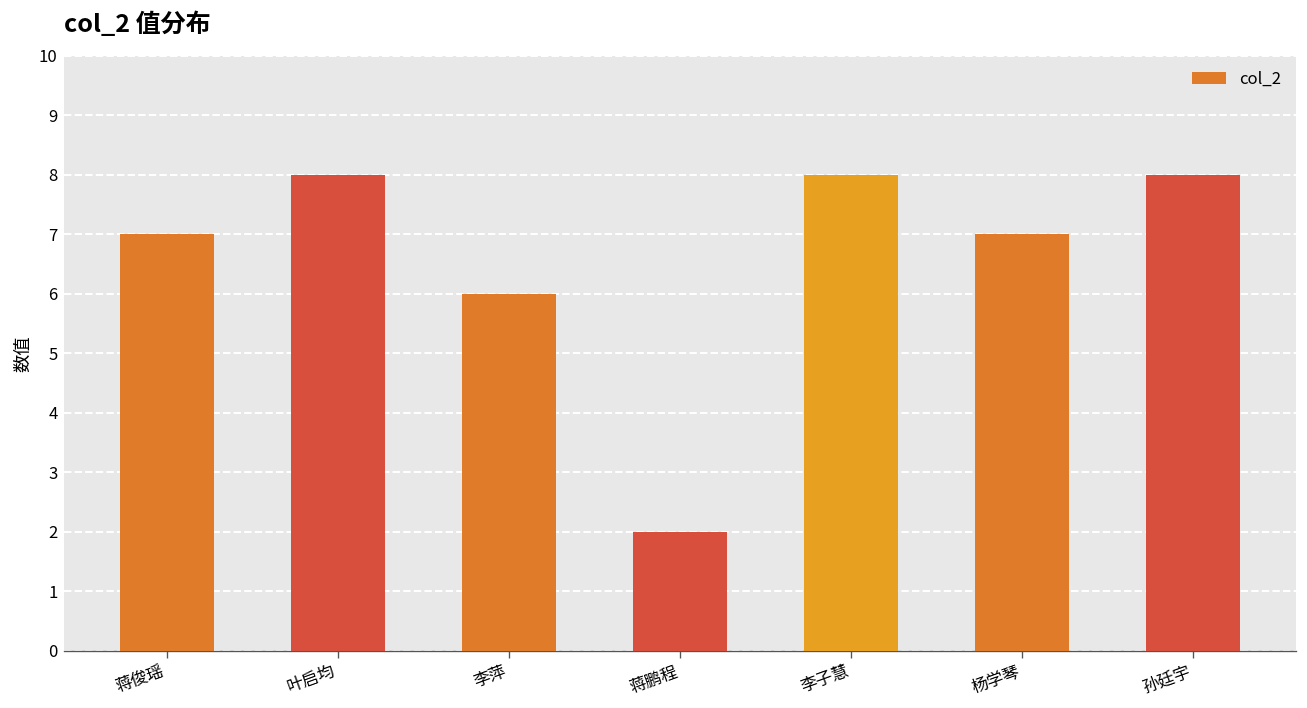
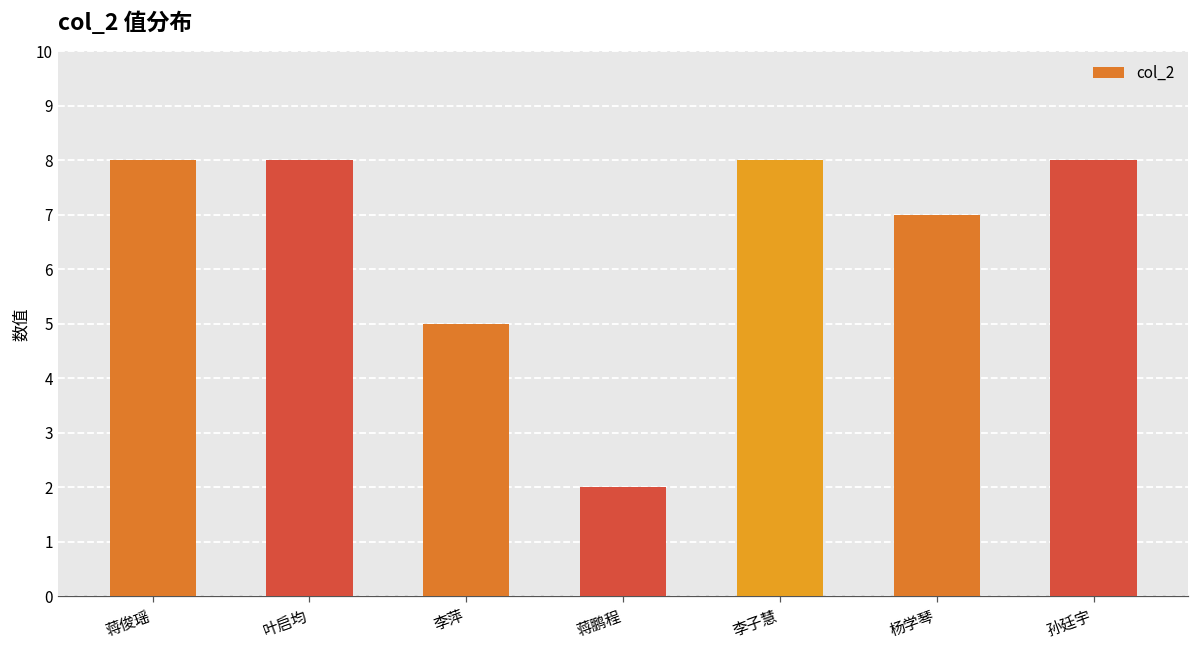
  {
-   "蒋俊瑶": 7,
+   "蒋俊瑶": 8,
    "叶启均": 8,
-   "李萍": 6,
+   "李萍": 5,
    "蒋鹏程": 2,
    "李子慧": 8,
    "杨学琴": 7,
    "孙廷宇": 8
  }
